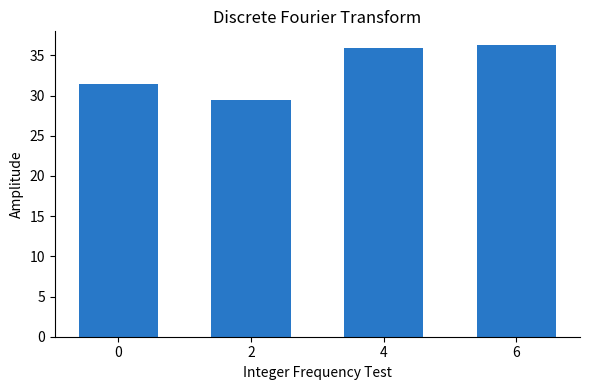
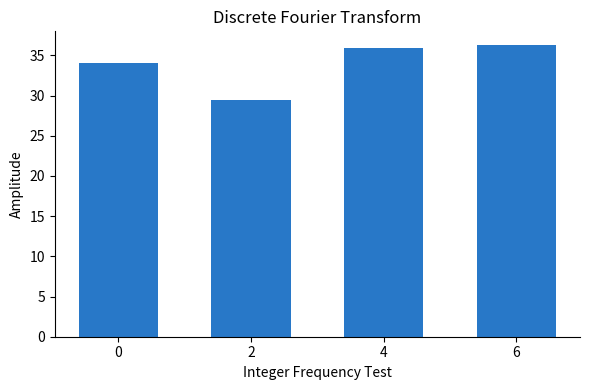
  {
-   "0": 31,
+   "0": 34,
    "2": 29,
    "4": 36,
    "6": 36
  }
